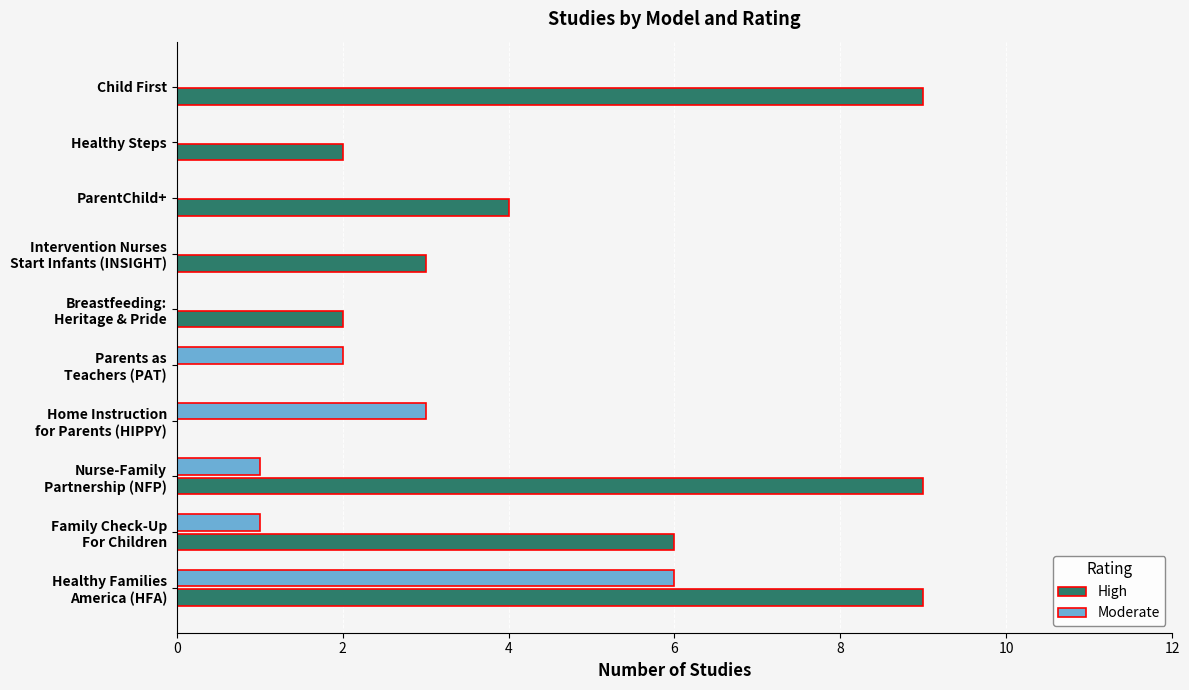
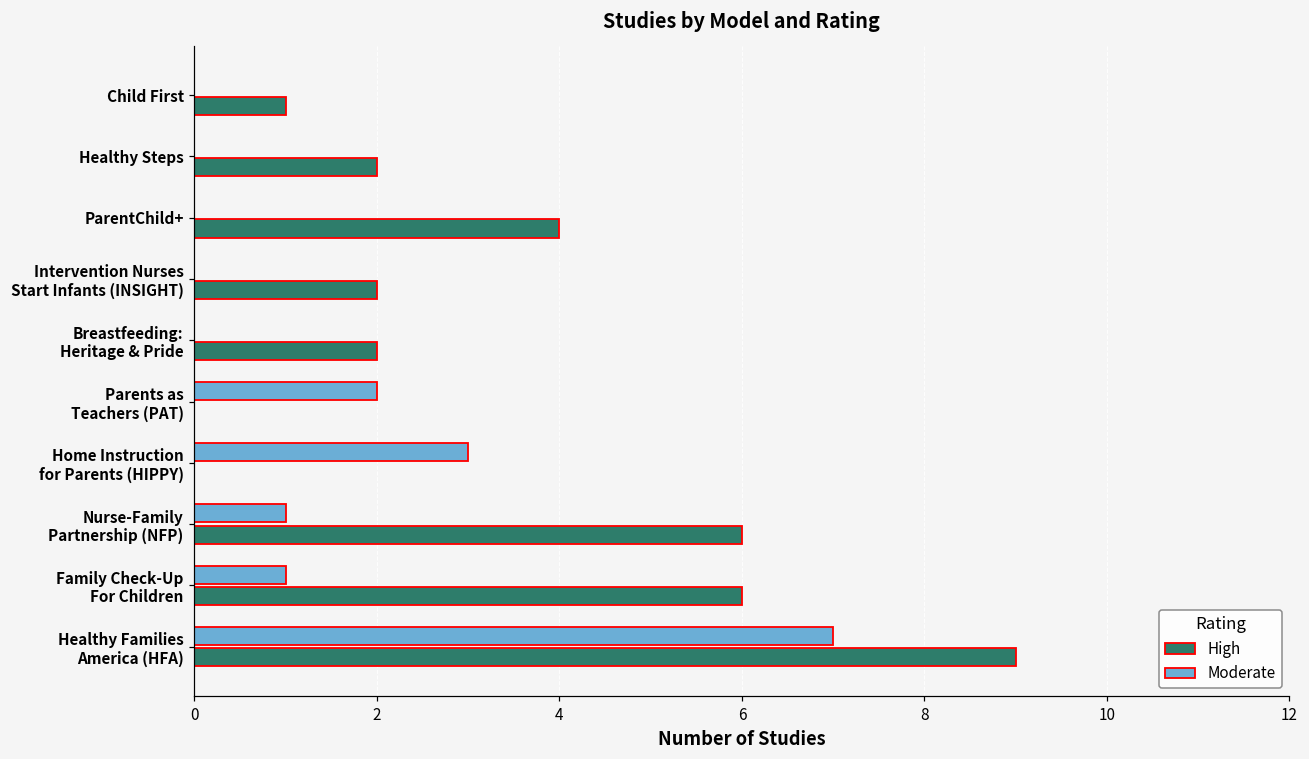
  {
    "High": {
-     "Child First": 9,
+     "Child First": 1,
      "Healthy Steps": 2,
      "ParentChild+": 4,
-     "Intervention Nurses Start Infants (INSIGHT)": 3,
+     "Intervention Nurses Start Infants (INSIGHT)": 2,
      "Breastfeeding: Heritage & Pride": 2,
      "Parents as Teachers (PAT)": 0,
      "Home Instruction for Parents (HIPPY)": 0,
-     "Nurse-Family Partnership (NFP)": 9,
+     "Nurse-Family Partnership (NFP)": 6,
      "Family Check-Up For Children": 6,
      "Healthy Families America (HFA)": 9
    },
    "Moderate": {
      "Child First": 0,
      "Healthy Steps": 0,
      "ParentChild+": 0,
      "Intervention Nurses Start Infants (INSIGHT)": 0,
      "Breastfeeding: Heritage & Pride": 0,
      "Parents as Teachers (PAT)": 2,
      "Home Instruction for Parents (HIPPY)": 3,
      "Nurse-Family Partnership (NFP)": 1,
      "Family Check-Up For Children": 1,
-     "Healthy Families America (HFA)": 6
+     "Healthy Families America (HFA)": 7
    }
  }
